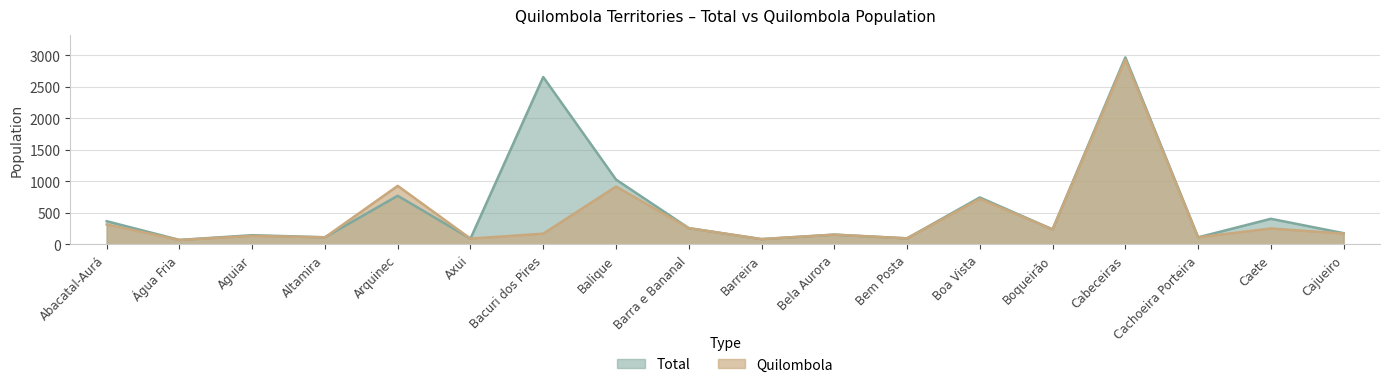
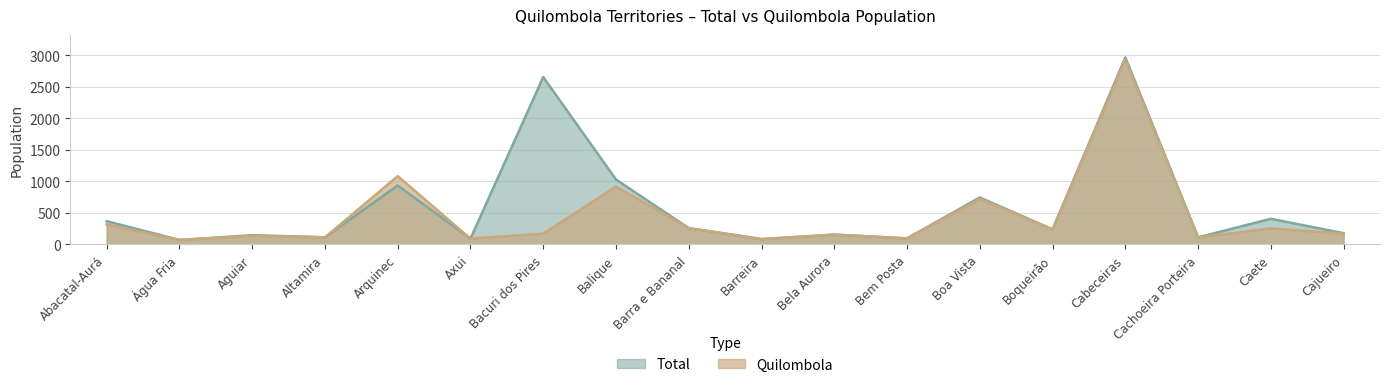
  {
    "Total": {
      "Abacatal-Aurá": 400,
-     "Arquinec": 800,
+     "Arquinec": 900,
      "Bacuri dos Pires": 2700,
      "Balique": 1000,
      "Caete": 400
    },
    "Quilombola": {
      "Abacatal-Aurá": 300,
-     "Arquinec": 900,
+     "Arquinec": 1100,
      "Bacuri dos Pires": 200,
      "Balique": 900,
      "Caete": 300
    }
  }
